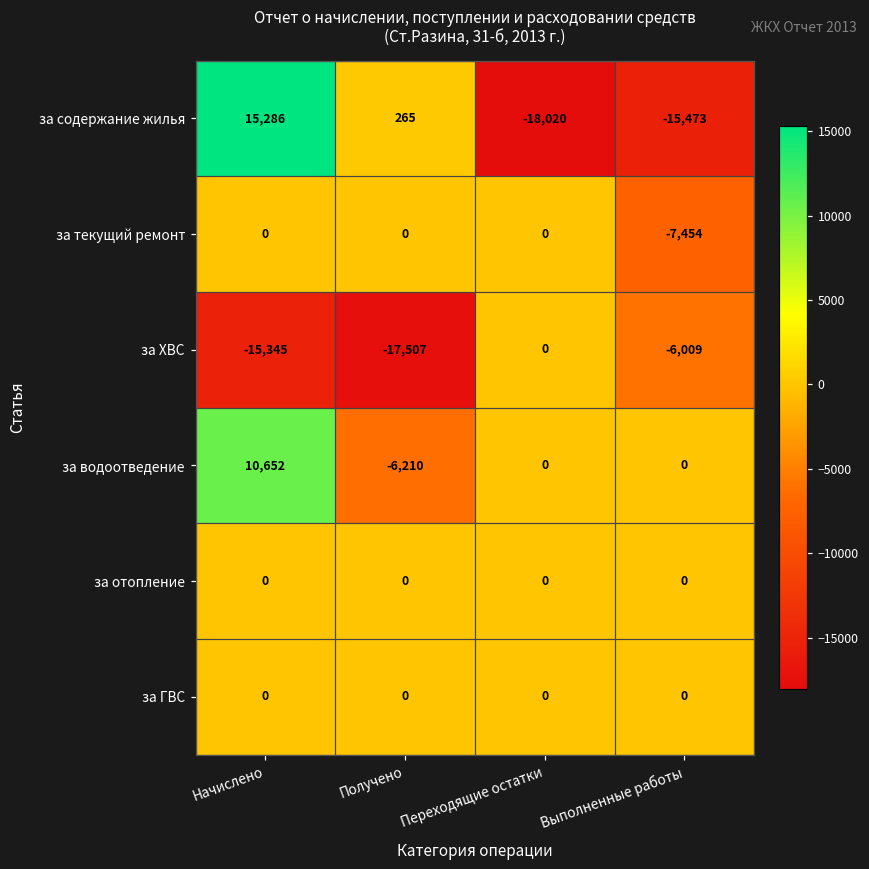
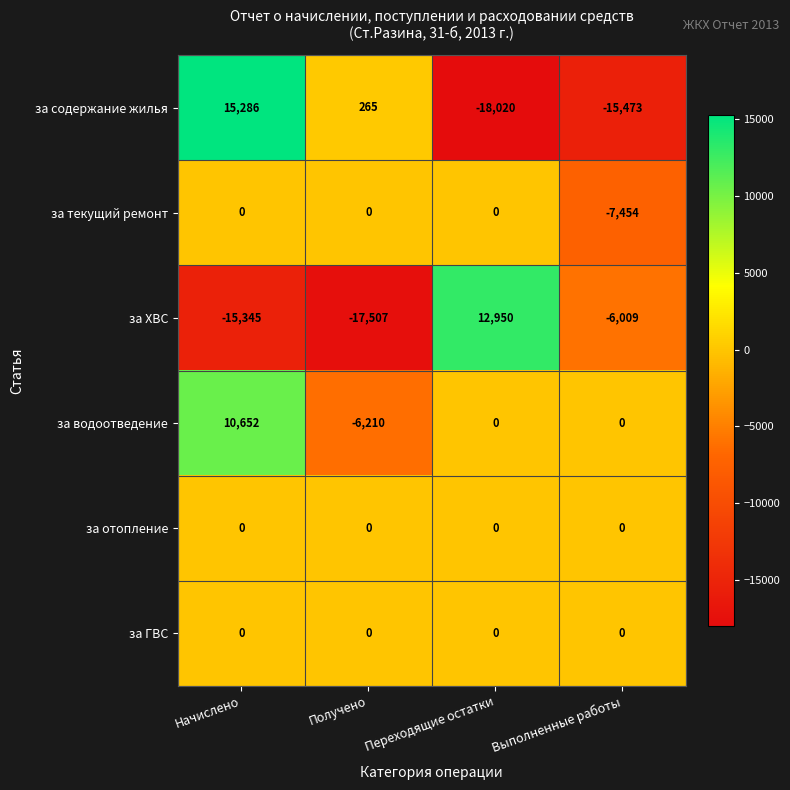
  {
    "за содержание жилья": {
      "Начислено": "15,286",
      "Получено": "265",
      "Переходящие остатки": "-18,020",
      "Выполненные работы": "-15,473"
    },
    "за текущий ремонт": {
      "Начислено": "0",
      "Получено": "0",
      "Переходящие остатки": "0",
      "Выполненные работы": "-7,454"
    },
    "за ХВС": {
      "Начислено": "-15,345",
      "Получено": "-17,507",
-     "Переходящие остатки": "0",
+     "Переходящие остатки": "12,950",
      "Выполненные работы": "-6,009"
    },
    "за водоотведение": {
      "Начислено": "10,652",
      "Получено": "-6,210",
      "Переходящие остатки": "0",
      "Выполненные работы": "0"
    },
    "за отопление": {
      "Начислено": "0",
      "Получено": "0",
      "Переходящие остатки": "0",
      "Выполненные работы": "0"
    },
    "за ГВС": {
      "Начислено": "0",
      "Получено": "0",
      "Переходящие остатки": "0",
      "Выполненные работы": "0"
    }
  }
